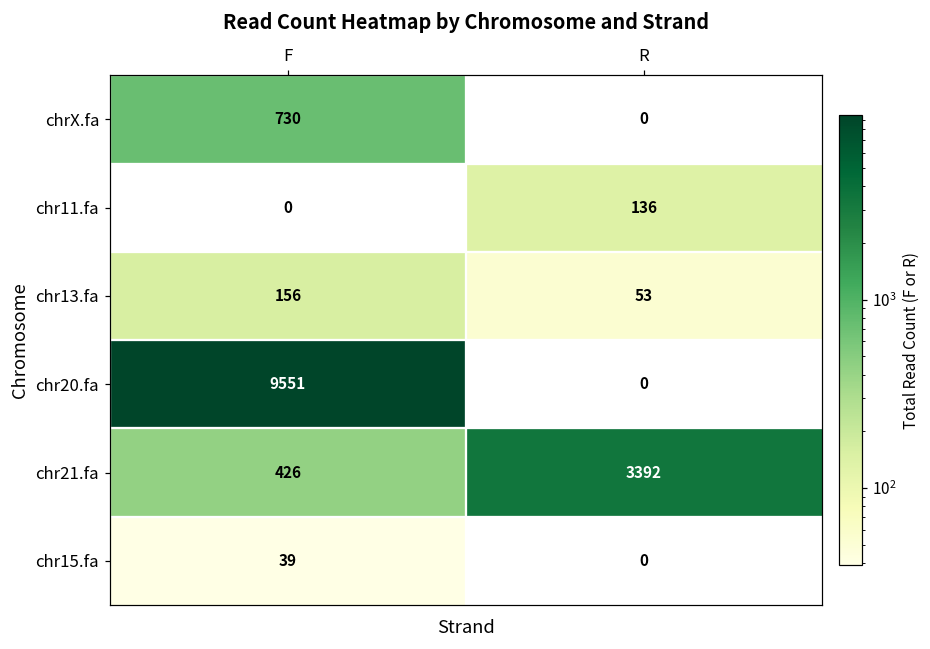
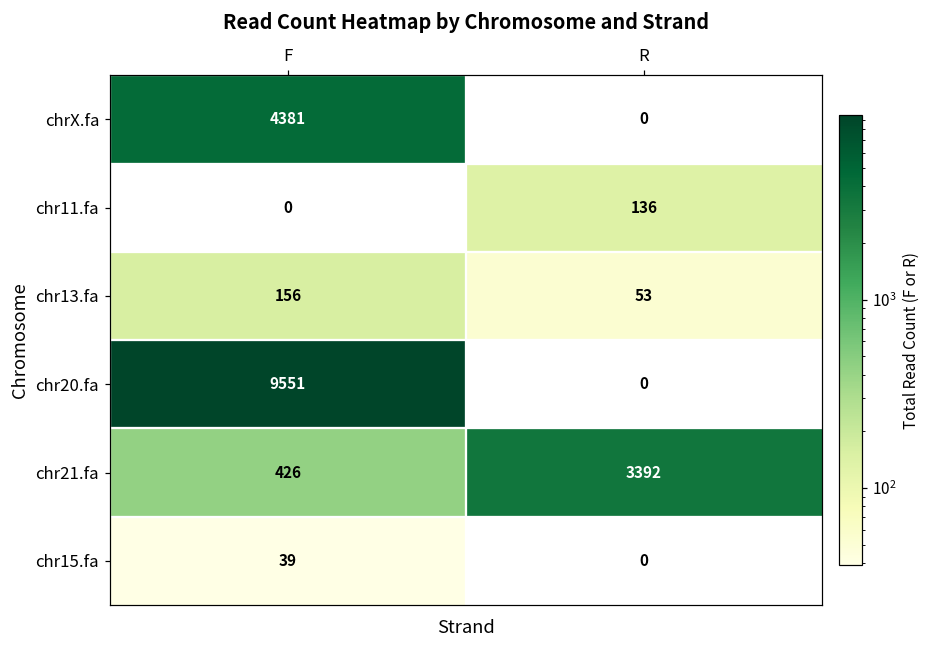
  {
    "chrX.fa": {
-     "F": 730,
+     "F": 4381,
      "R": 0
    },
    "chr11.fa": {
      "F": 0,
      "R": 136
    },
    "chr13.fa": {
      "F": 156,
      "R": 53
    },
    "chr20.fa": {
      "F": 9551,
      "R": 0
    },
    "chr21.fa": {
      "F": 426,
      "R": 3392
    },
    "chr15.fa": {
      "F": 39,
      "R": 0
    }
  }
